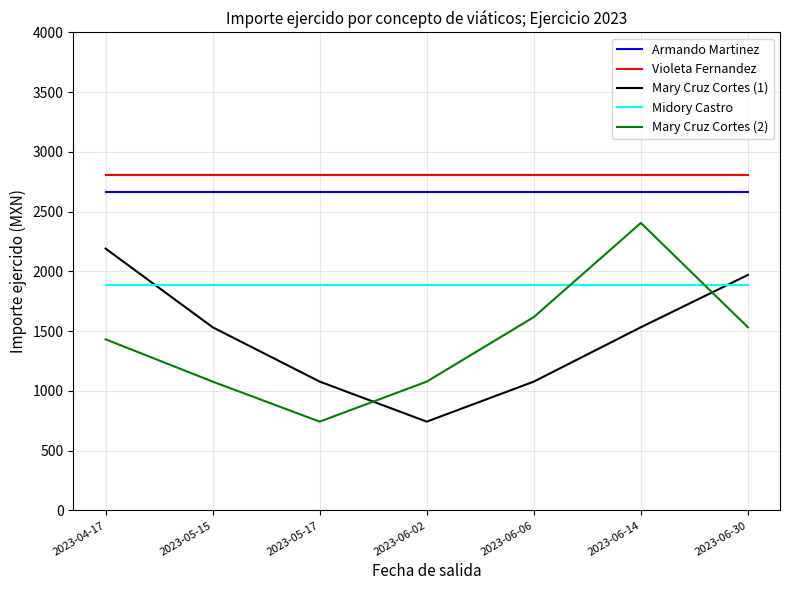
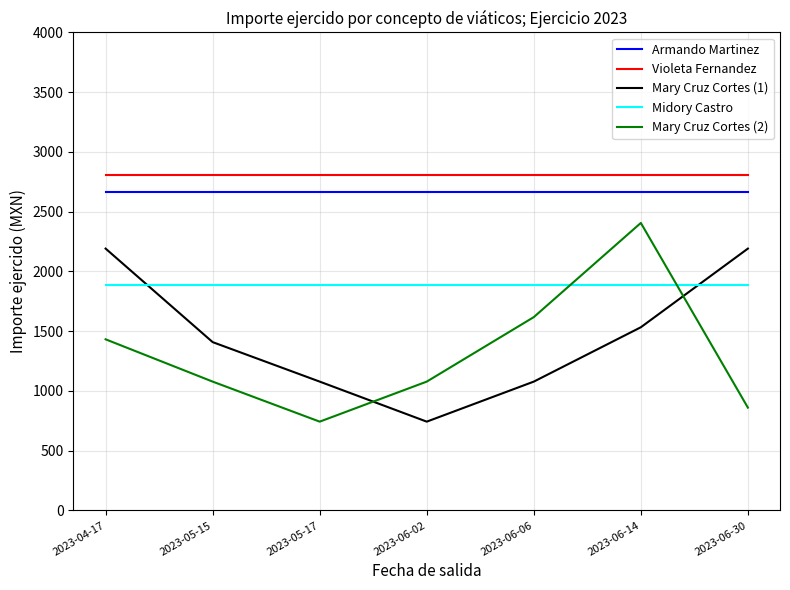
  {
    "Armando Martinez": {
      "2023-04-17": 2660,
      "2023-05-15": 2660,
      "2023-05-17": 2660,
      "2023-06-02": 2660,
      "2023-06-06": 2660,
      "2023-06-14": 2660,
      "2023-06-30": 2660
    },
    "Violeta Fernandez": {
      "2023-04-17": 2810,
      "2023-05-15": 2810,
      "2023-05-17": 2810,
      "2023-06-02": 2810,
      "2023-06-06": 2810,
      "2023-06-14": 2810,
      "2023-06-30": 2810
    },
    "Mary Cruz Cortes (1)": {
      "2023-04-17": 2190,
-     "2023-05-15": 1530,
+     "2023-05-15": 1410,
      "2023-05-17": 1080,
      "2023-06-02": 740,
      "2023-06-06": 1080,
      "2023-06-14": 1530,
-     "2023-06-30": 1970
+     "2023-06-30": 2190
    },
    "Midory Castro": {
      "2023-04-17": 1890,
      "2023-05-15": 1890,
      "2023-05-17": 1890,
      "2023-06-02": 1890,
      "2023-06-06": 1890,
      "2023-06-14": 1890,
      "2023-06-30": 1890
    },
    "Mary Cruz Cortes (2)": {
      "2023-04-17": 1430,
      "2023-05-15": 1080,
      "2023-05-17": 740,
      "2023-06-02": 1080,
      "2023-06-06": 1620,
      "2023-06-14": 2410,
-     "2023-06-30": 1530
+     "2023-06-30": 860
    }
  }
